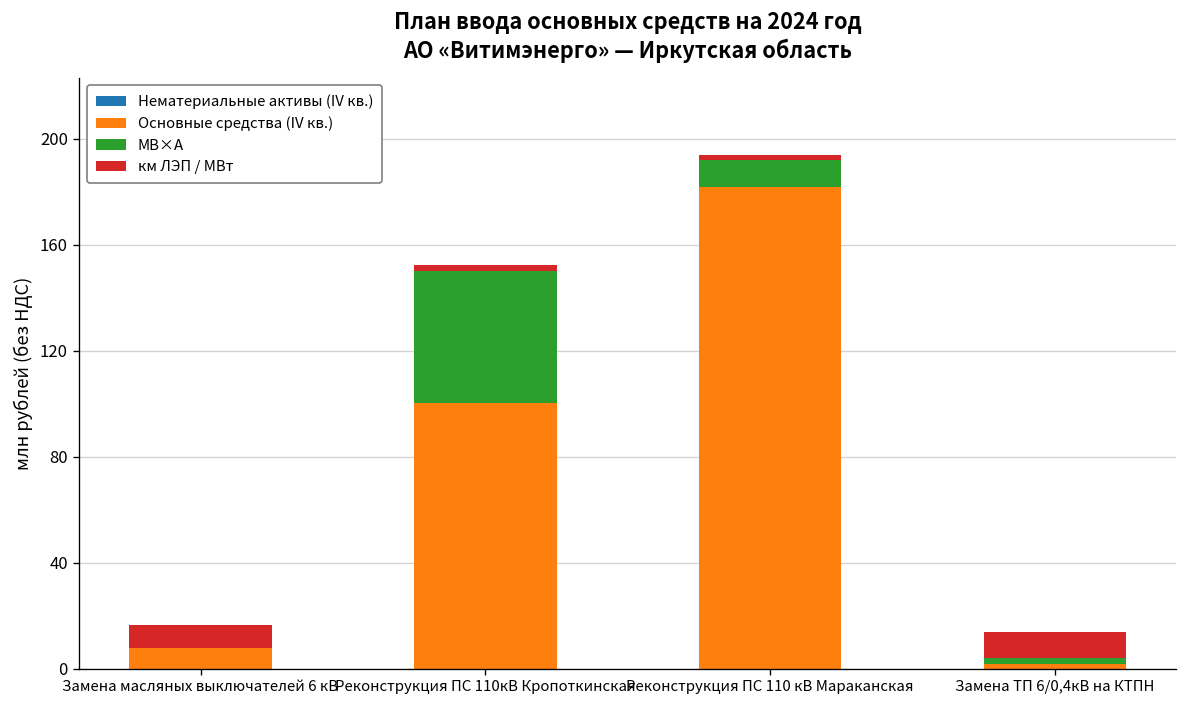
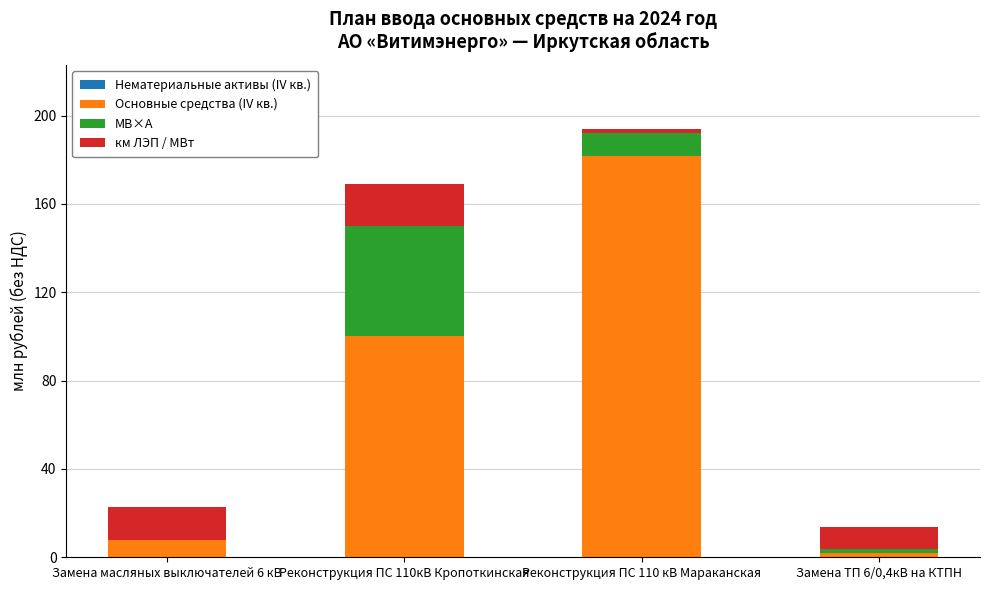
  {
    "Нематериальные активы (IV кв.)": {
      "Замена масляных выключателей 6 кВ": 0,
      "Реконструкция ПС 110кВ Кропоткинская": 0,
      "Реконструкция ПС 110 кВ Мараканская": 0,
      "Замена ТП 6/0,4кВ на КТПН": 0
    },
    "Основные средства (IV кв.)": {
      "Замена масляных выключателей 6 кВ": 8,
      "Реконструкция ПС 110кВ Кропоткинская": 100,
      "Реконструкция ПС 110 кВ Мараканская": 182,
      "Замена ТП 6/0,4кВ на КТПН": 2
    },
    "МВ×А": {
      "Замена масляных выключателей 6 кВ": 0,
      "Реконструкция ПС 110кВ Кропоткинская": 50,
      "Реконструкция ПС 110 кВ Мараканская": 10,
      "Замена ТП 6/0,4кВ на КТПН": 2
    },
    "км ЛЭП / МВт": {
-     "Замена масляных выключателей 6 кВ": 9,
-     "Реконструкция ПС 110кВ Кропоткинская": 2,
+     "Замена масляных выключателей 6 кВ": 15,
+     "Реконструкция ПС 110кВ Кропоткинская": 19,
      "Реконструкция ПС 110 кВ Мараканская": 2,
      "Замена ТП 6/0,4кВ на КТПН": 10
    }
  }
